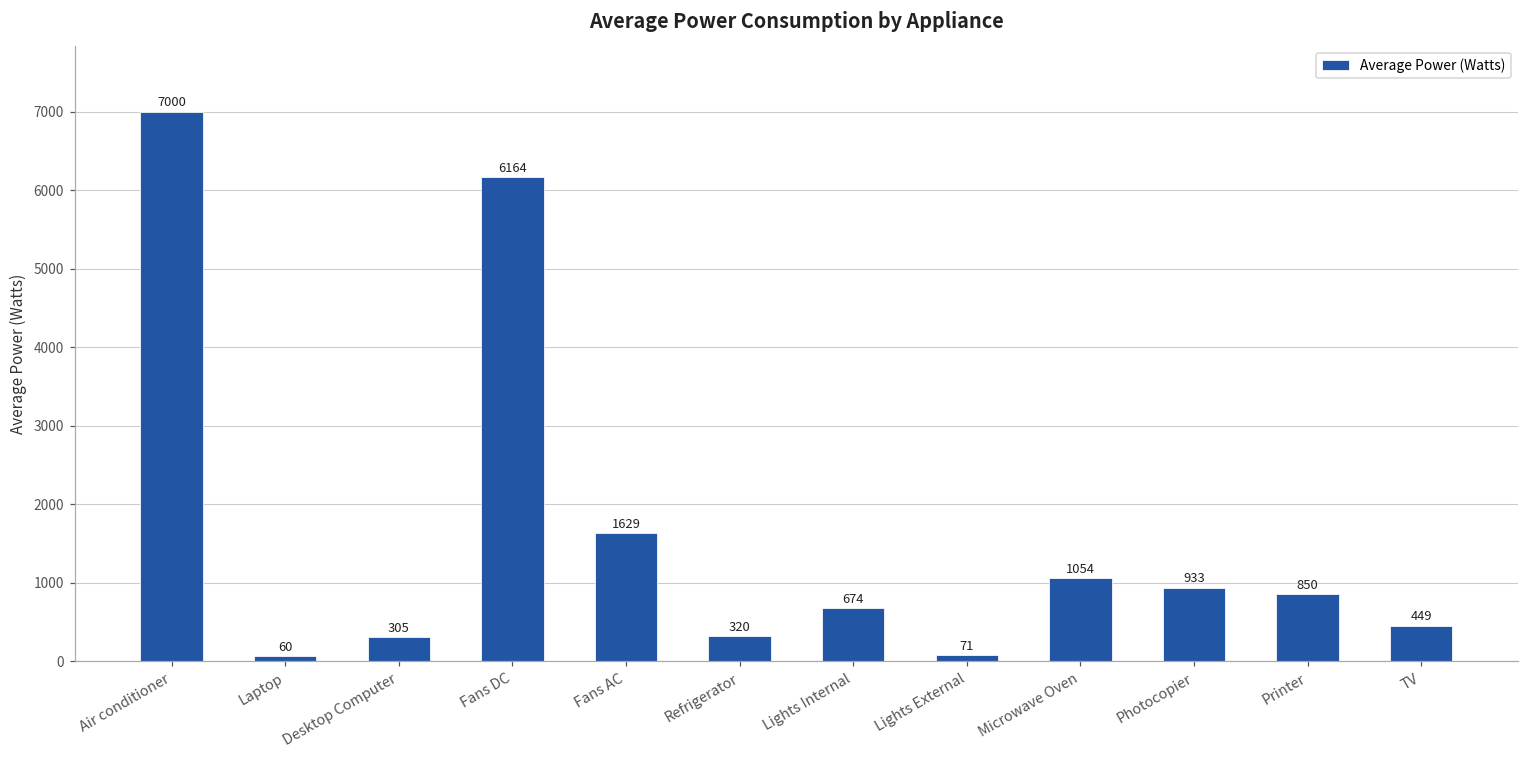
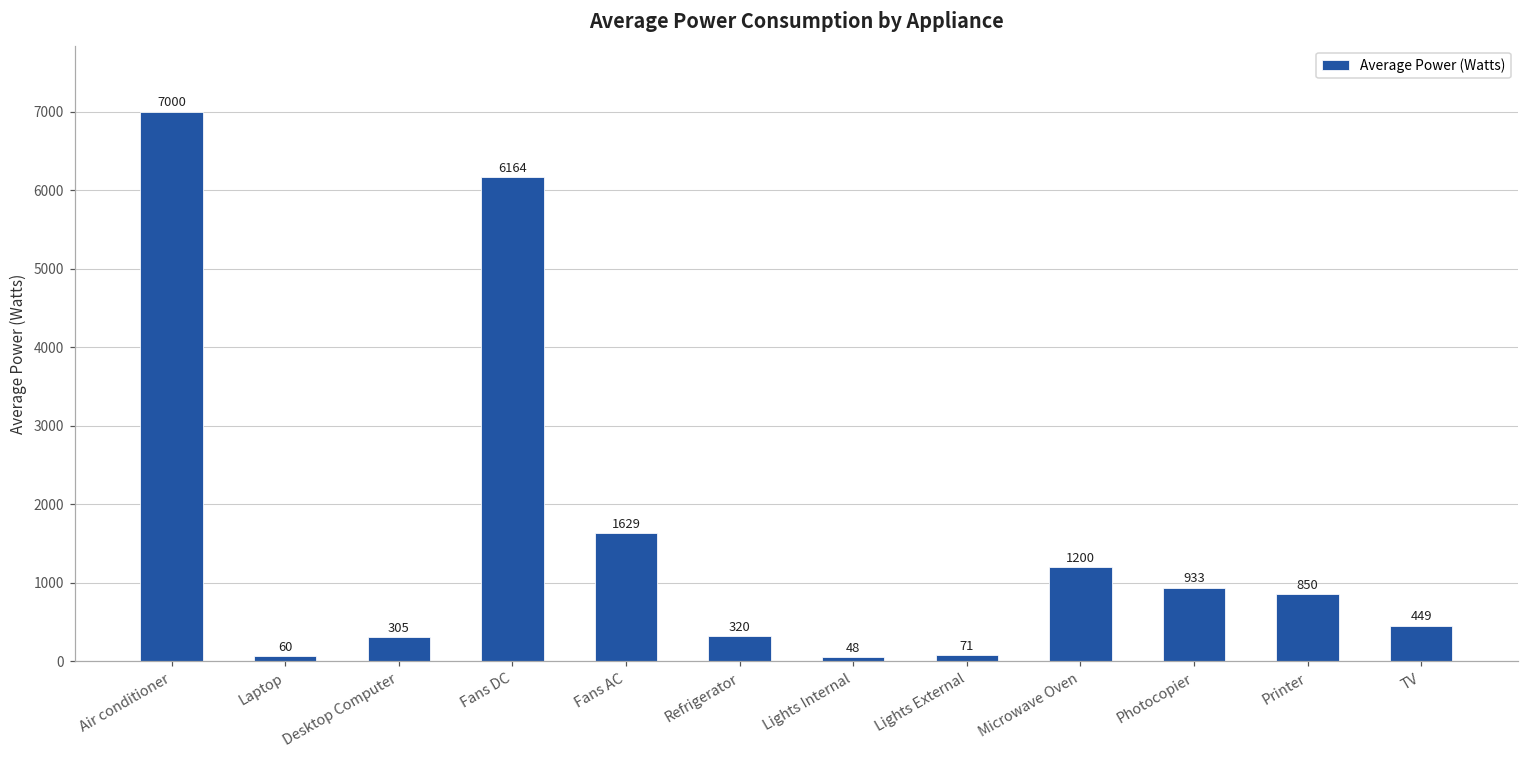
  {
    "Air conditioner": 7000,
    "Laptop": 60,
    "Desktop Computer": 305,
    "Fans DC": 6164,
    "Fans AC": 1629,
    "Refrigerator": 320,
-   "Lights Internal": 674,
+   "Lights Internal": 48,
    "Lights External": 71,
-   "Microwave Oven": 1054,
+   "Microwave Oven": 1200,
    "Photocopier": 933,
    "Printer": 850,
    "TV": 449
  }
